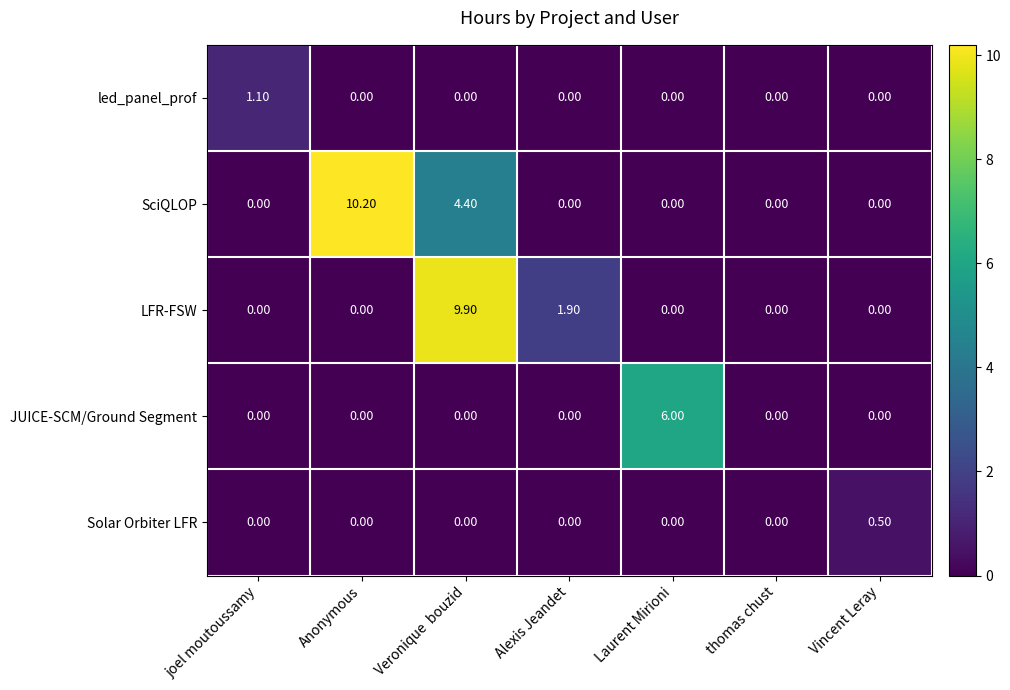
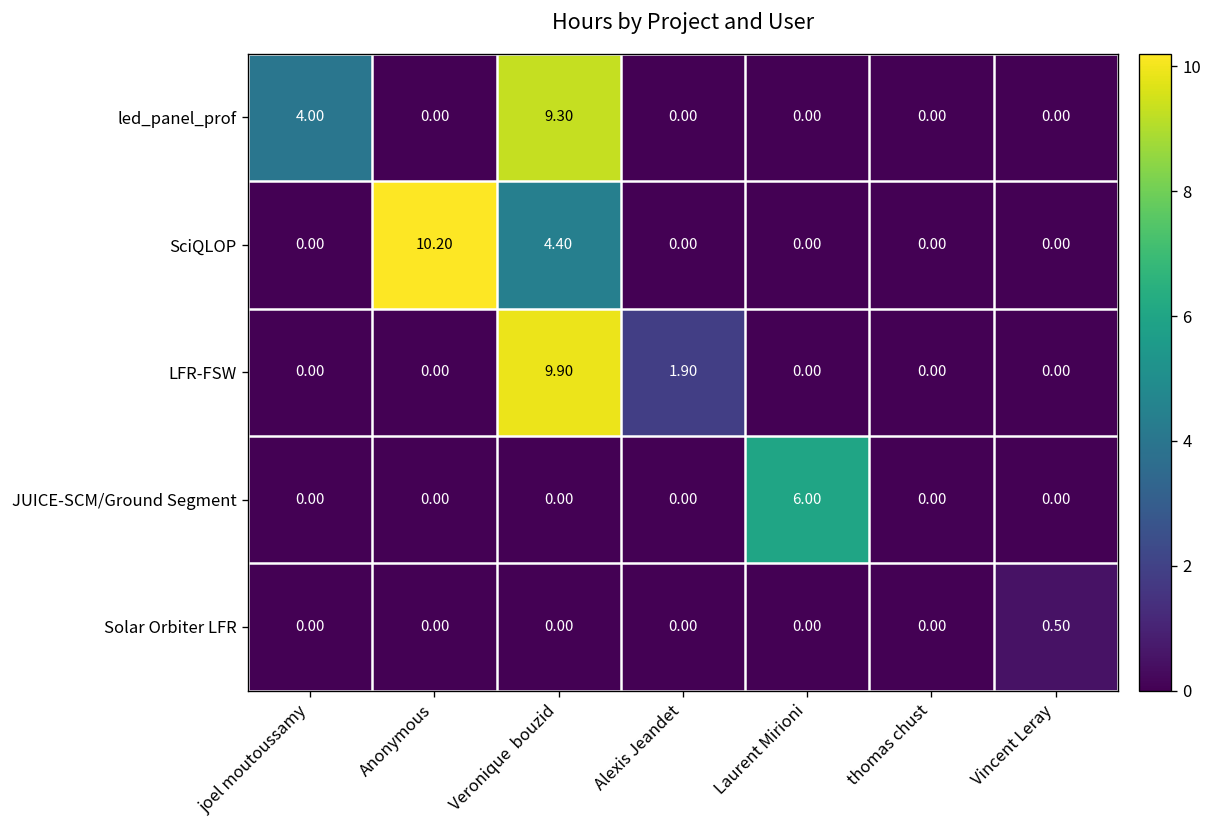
  {
    "led_panel_prof": {
-     "joel moutoussamy": 1.10,
+     "joel moutoussamy": 4.00,
      "Anonymous": 0.00,
-     "Veronique bouzid": 0.00,
+     "Veronique bouzid": 9.30,
      "Alexis Jeandet": 0.00,
      "Laurent Mirioni": 0.00,
      "thomas chust": 0.00,
      "Vincent Leray": 0.00
    },
    "SciQLOP": {
      "joel moutoussamy": 0.00,
      "Anonymous": 10.20,
      "Veronique bouzid": 4.40,
      "Alexis Jeandet": 0.00,
      "Laurent Mirioni": 0.00,
      "thomas chust": 0.00,
      "Vincent Leray": 0.00
    },
    "LFR-FSW": {
      "joel moutoussamy": 0.00,
      "Anonymous": 0.00,
      "Veronique bouzid": 9.90,
      "Alexis Jeandet": 1.90,
      "Laurent Mirioni": 0.00,
      "thomas chust": 0.00,
      "Vincent Leray": 0.00
    },
    "JUICE-SCM/Ground Segment": {
      "joel moutoussamy": 0.00,
      "Anonymous": 0.00,
      "Veronique bouzid": 0.00,
      "Alexis Jeandet": 0.00,
      "Laurent Mirioni": 6.00,
      "thomas chust": 0.00,
      "Vincent Leray": 0.00
    },
    "Solar Orbiter LFR": {
      "joel moutoussamy": 0.00,
      "Anonymous": 0.00,
      "Veronique bouzid": 0.00,
      "Alexis Jeandet": 0.00,
      "Laurent Mirioni": 0.00,
      "thomas chust": 0.00,
      "Vincent Leray": 0.50
    }
  }
